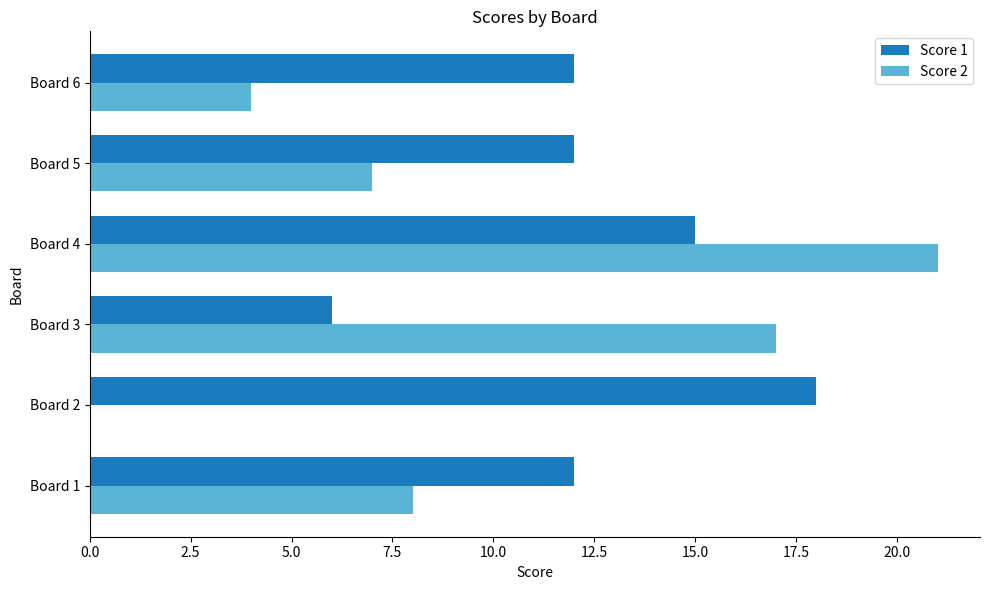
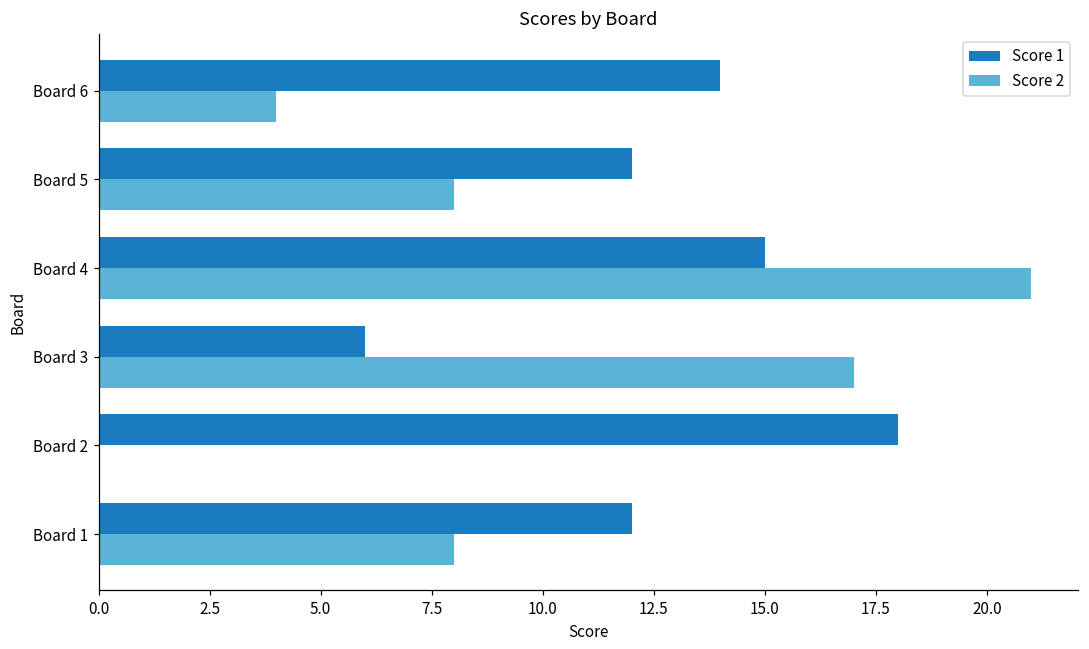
  {
    "Score 1": {
-     "Board 6": 12,
+     "Board 6": 14,
      "Board 5": 12,
      "Board 4": 15,
      "Board 3": 6,
      "Board 2": 18,
      "Board 1": 12
    },
    "Score 2": {
      "Board 6": 4,
-     "Board 5": 7,
+     "Board 5": 8,
      "Board 4": 21,
      "Board 3": 17,
      "Board 2": 0,
      "Board 1": 8
    }
  }
